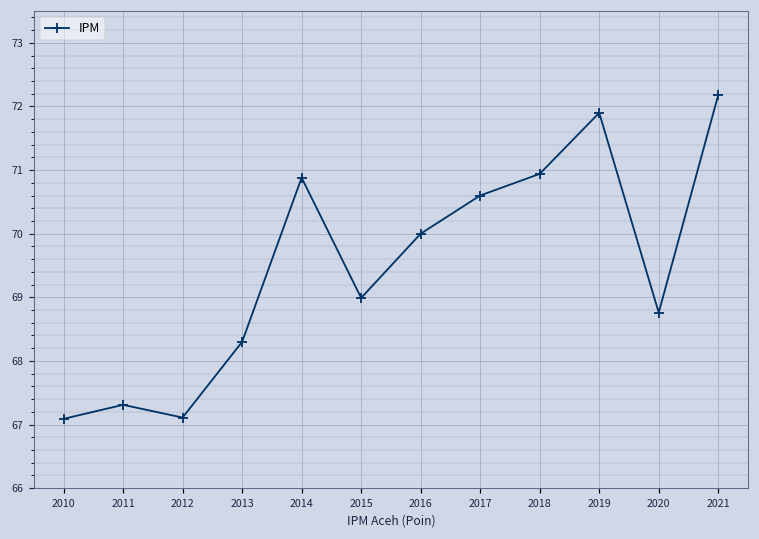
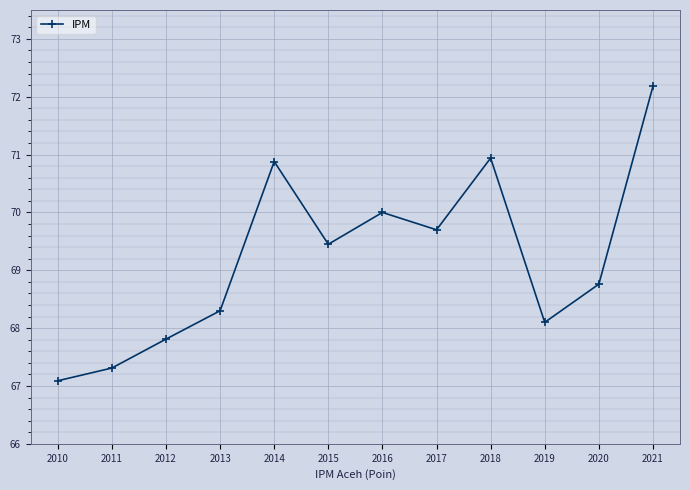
  {
    "2010": 67.1,
    "2011": 67.3,
-   "2012": 67.1,
+   "2012": 67.8,
    "2013": 68.3,
    "2014": 70.9,
-   "2015": 69.0,
+   "2015": 69.5,
    "2016": 70.0,
-   "2017": 70.6,
+   "2017": 69.7,
    "2018": 70.9,
-   "2019": 71.9,
+   "2019": 68.1,
    "2020": 68.8,
    "2021": 72.2
  }
